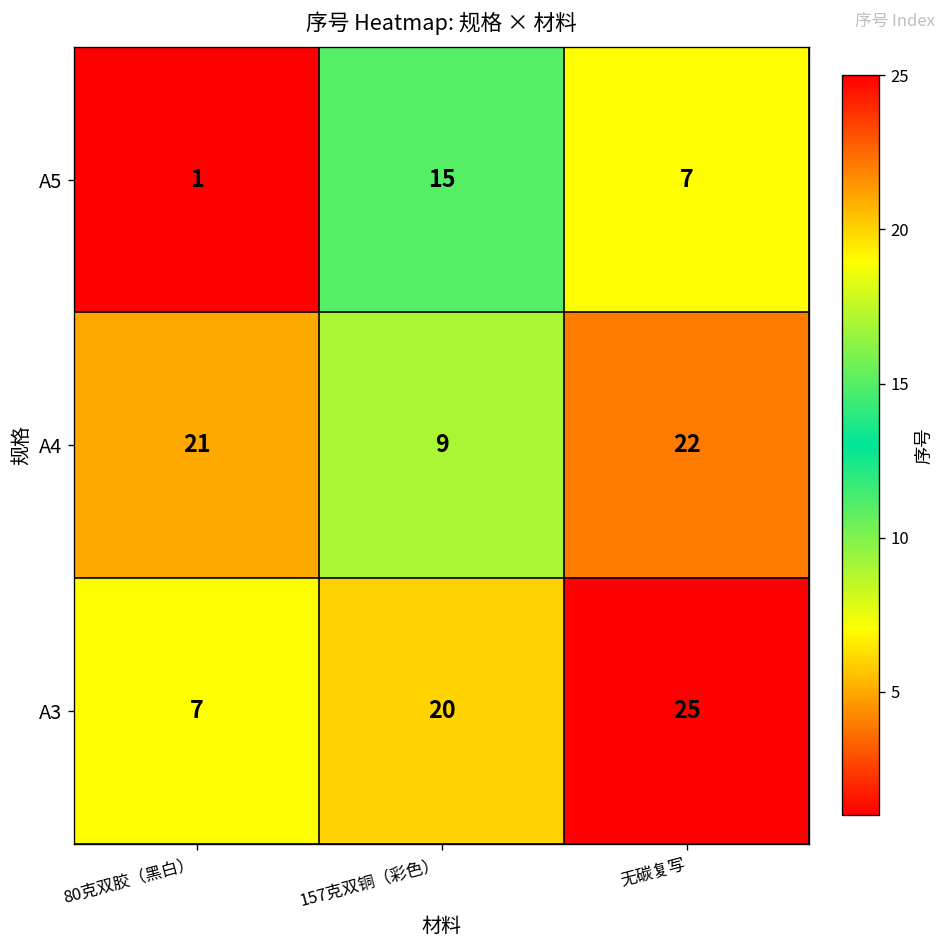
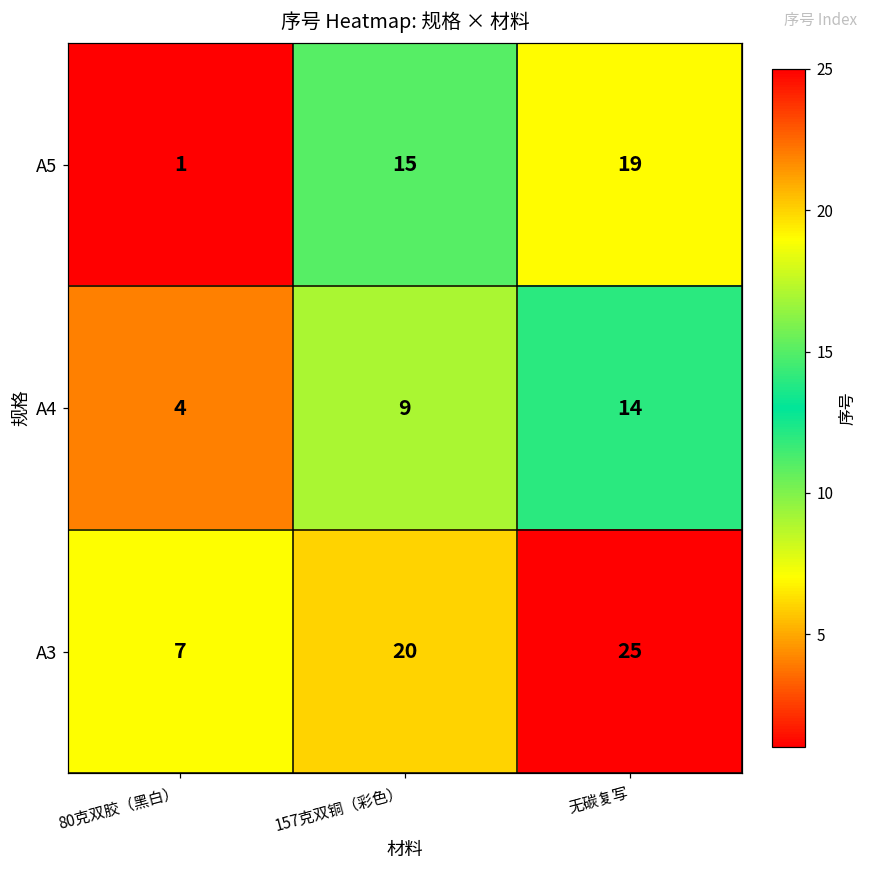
  {
    "A5": {
      "80克双胶（黑白）": 1,
      "157克双铜（彩色）": 15,
-     "无碳复写": 7
+     "无碳复写": 19
    },
    "A4": {
-     "80克双胶（黑白）": 21,
+     "80克双胶（黑白）": 4,
      "157克双铜（彩色）": 9,
-     "无碳复写": 22
+     "无碳复写": 14
    },
    "A3": {
      "80克双胶（黑白）": 7,
      "157克双铜（彩色）": 20,
      "无碳复写": 25
    }
  }
